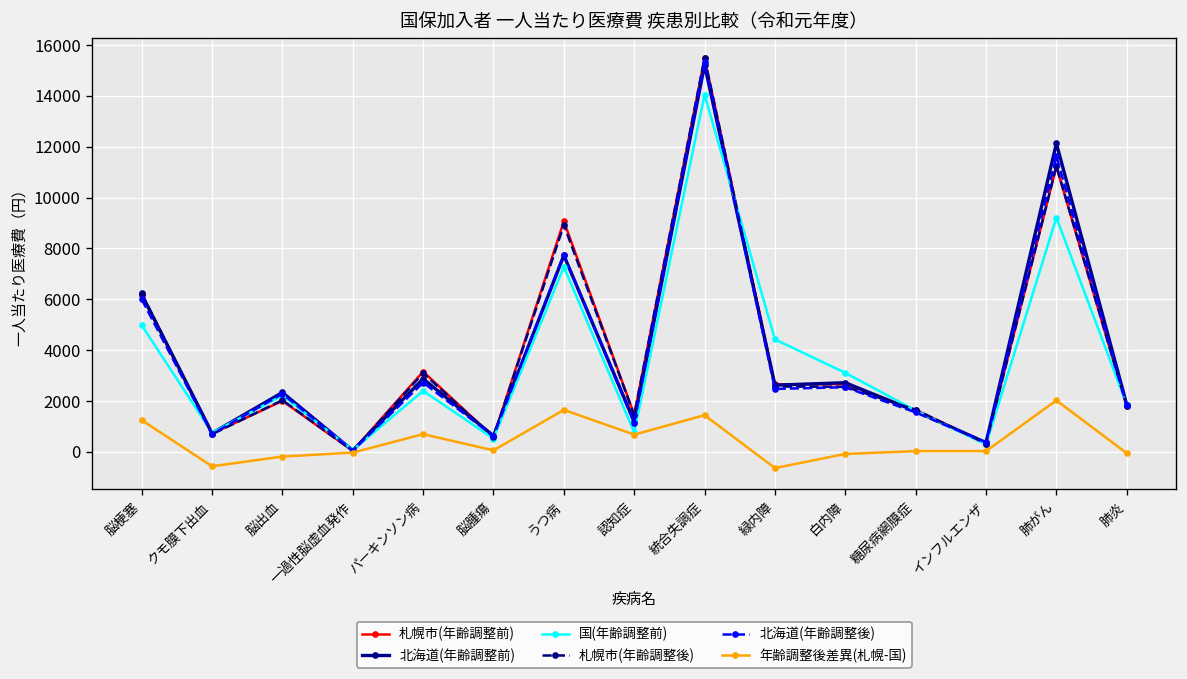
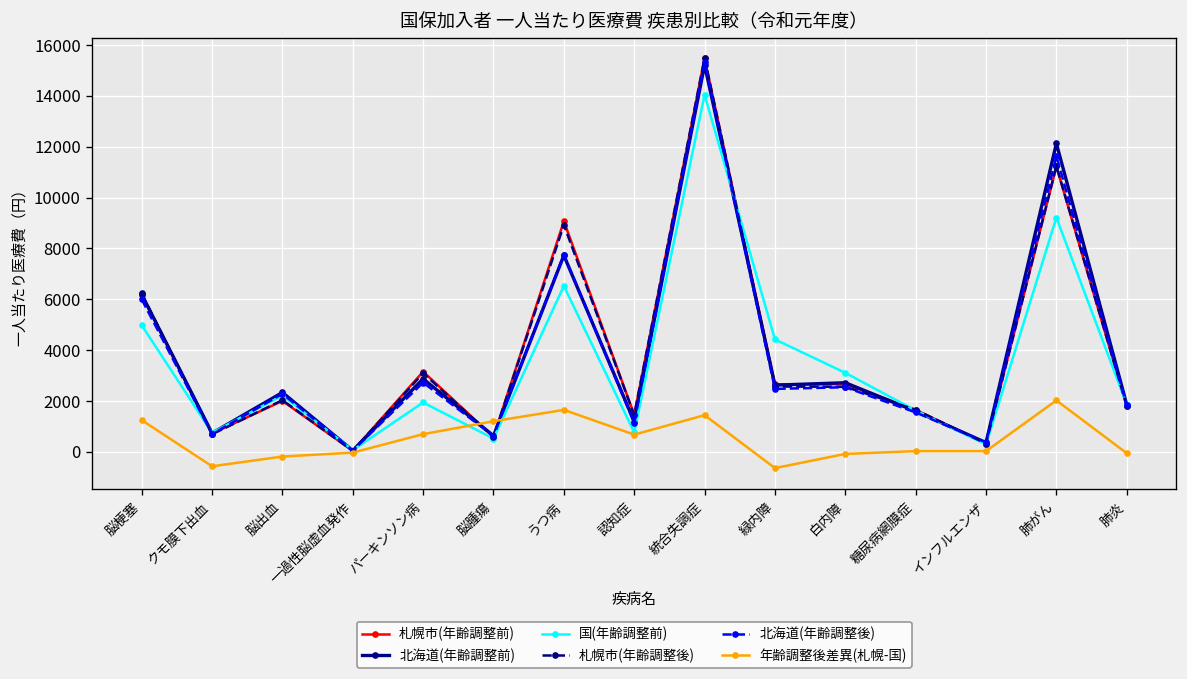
  {
    "札幌市(年齢調整前)": {
      "うつ病": 9100
    },
    "国(年齢調整前)": {
      "脳梗塞": 5000,
-     "パーキンソン病": 2400,
-     "うつ病": 7300,
+     "パーキンソン病": 1900,
+     "うつ病": 6500,
      "統合失調症": 14000,
      "緑内障": 4400,
      "白内障": 3100,
      "肺がん": 9200
    },
    "北海道(年齢調整後)": {
      "脳梗塞": 6000,
      "パーキンソン病": 2700,
      "肺がん": 11600
    },
    "年齢調整後差異(札幌-国)": {
      "脳梗塞": 1200,
      "クモ膜下出血": -600,
      "脳出血": -200,
      "パーキンソン病": 700,
-     "脳腫瘍": 100,
+     "脳腫瘍": 1200,
      "うつ病": 1700,
      "統合失調症": 1400,
      "緑内障": -600,
      "白内障": -100,
      "糖尿病網膜症": 0,
      "インフルエンザ": 0,
      "肺がん": 2000,
      "肺炎": -100
    }
  }
